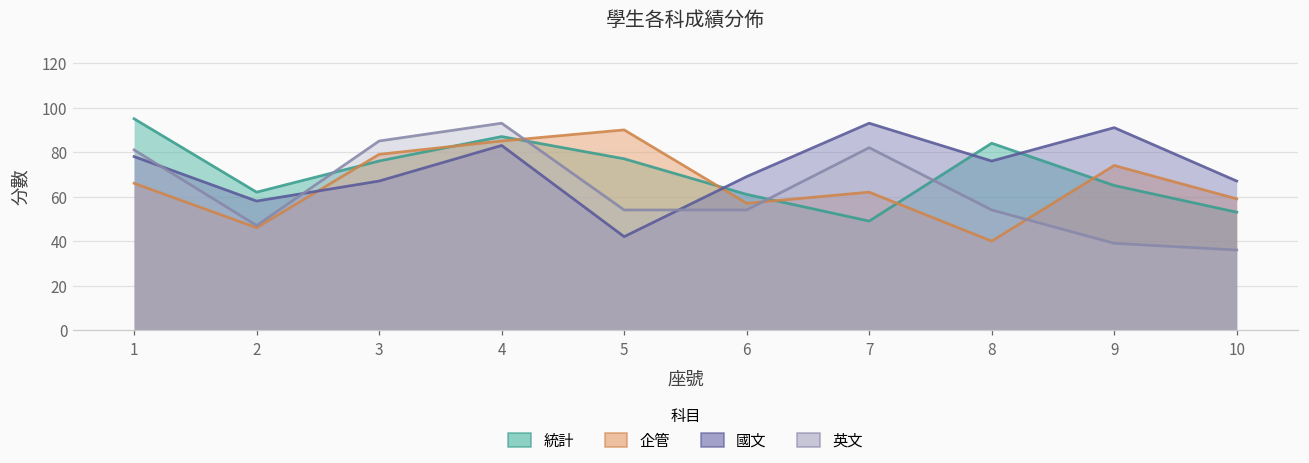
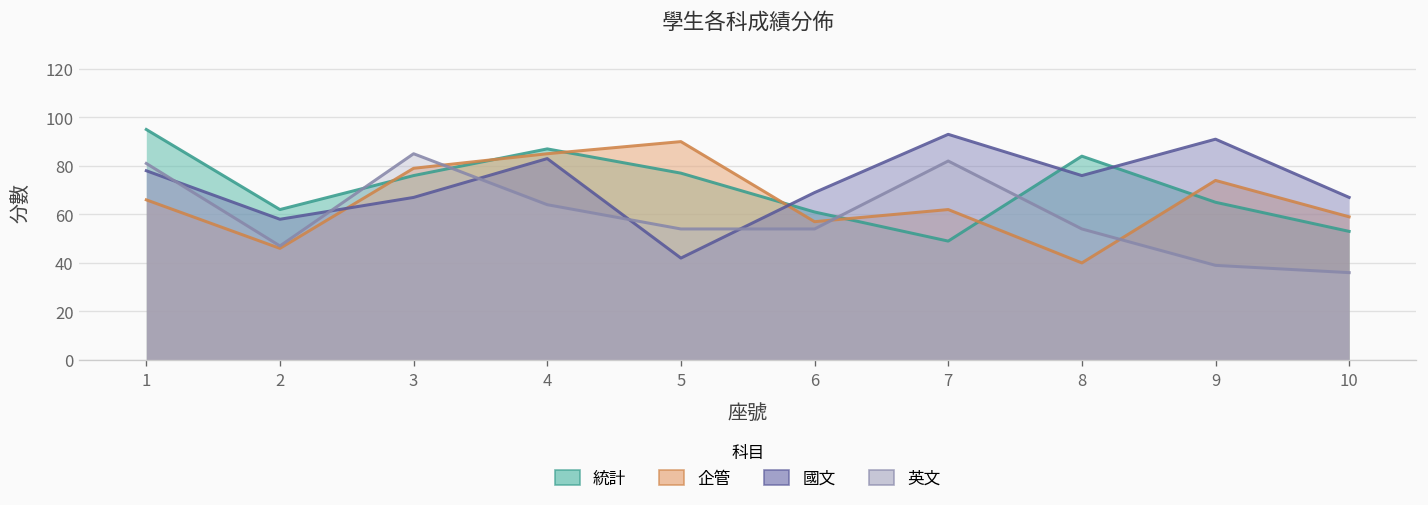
  {
    "企管": {
      "1": 66,
      "3": 79,
      "4": 85,
      "5": 90,
      "6": 57,
      "7": 62,
      "8": 40,
      "9": 74,
      "10": 59
    },
    "英文": {
      "1": 81,
      "3": 85,
-     "4": 93,
+     "4": 64,
      "5": 54,
      "6": 54,
      "7": 82,
      "8": 54,
      "9": 39,
      "10": 36
    }
  }
